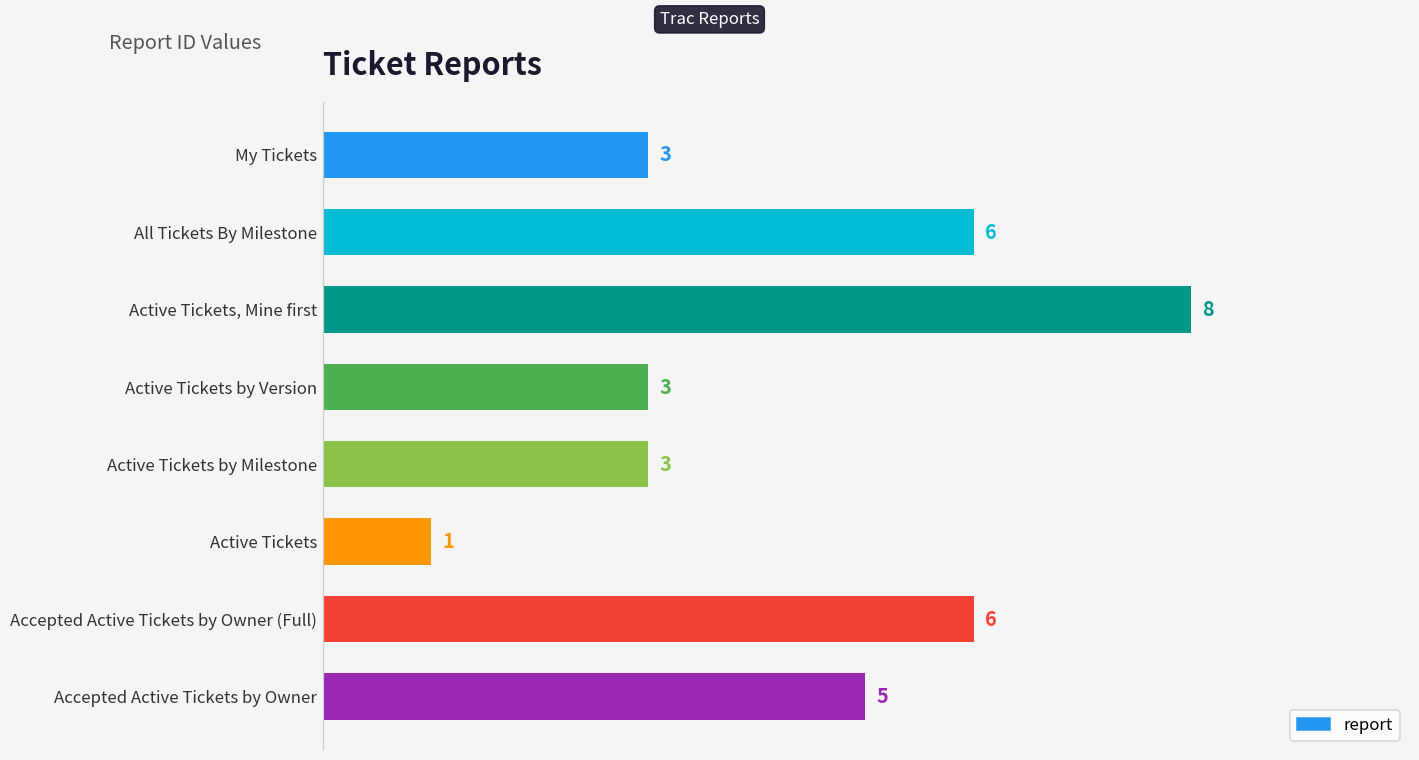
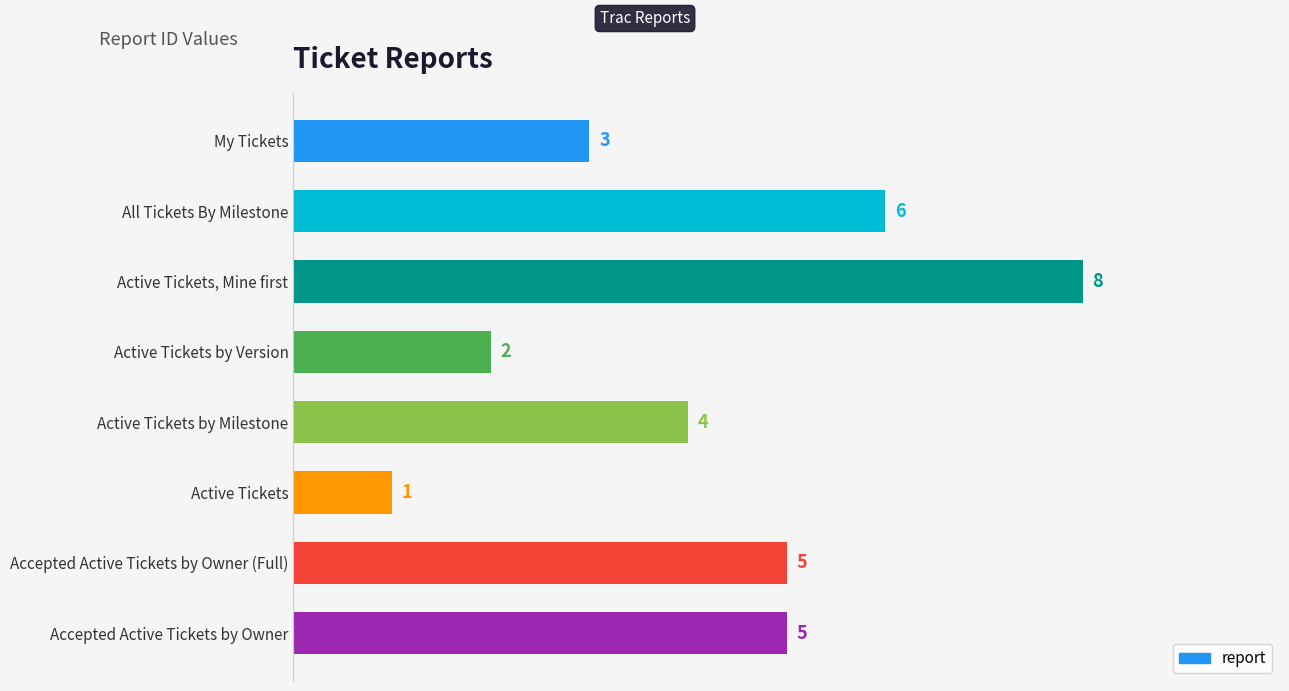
  {
    "My Tickets": 3,
    "All Tickets By Milestone": 6,
    "Active Tickets, Mine first": 8,
-   "Active Tickets by Version": 3,
-   "Active Tickets by Milestone": 3,
+   "Active Tickets by Version": 2,
+   "Active Tickets by Milestone": 4,
    "Active Tickets": 1,
-   "Accepted Active Tickets by Owner (Full)": 6,
+   "Accepted Active Tickets by Owner (Full)": 5,
    "Accepted Active Tickets by Owner": 5
  }
